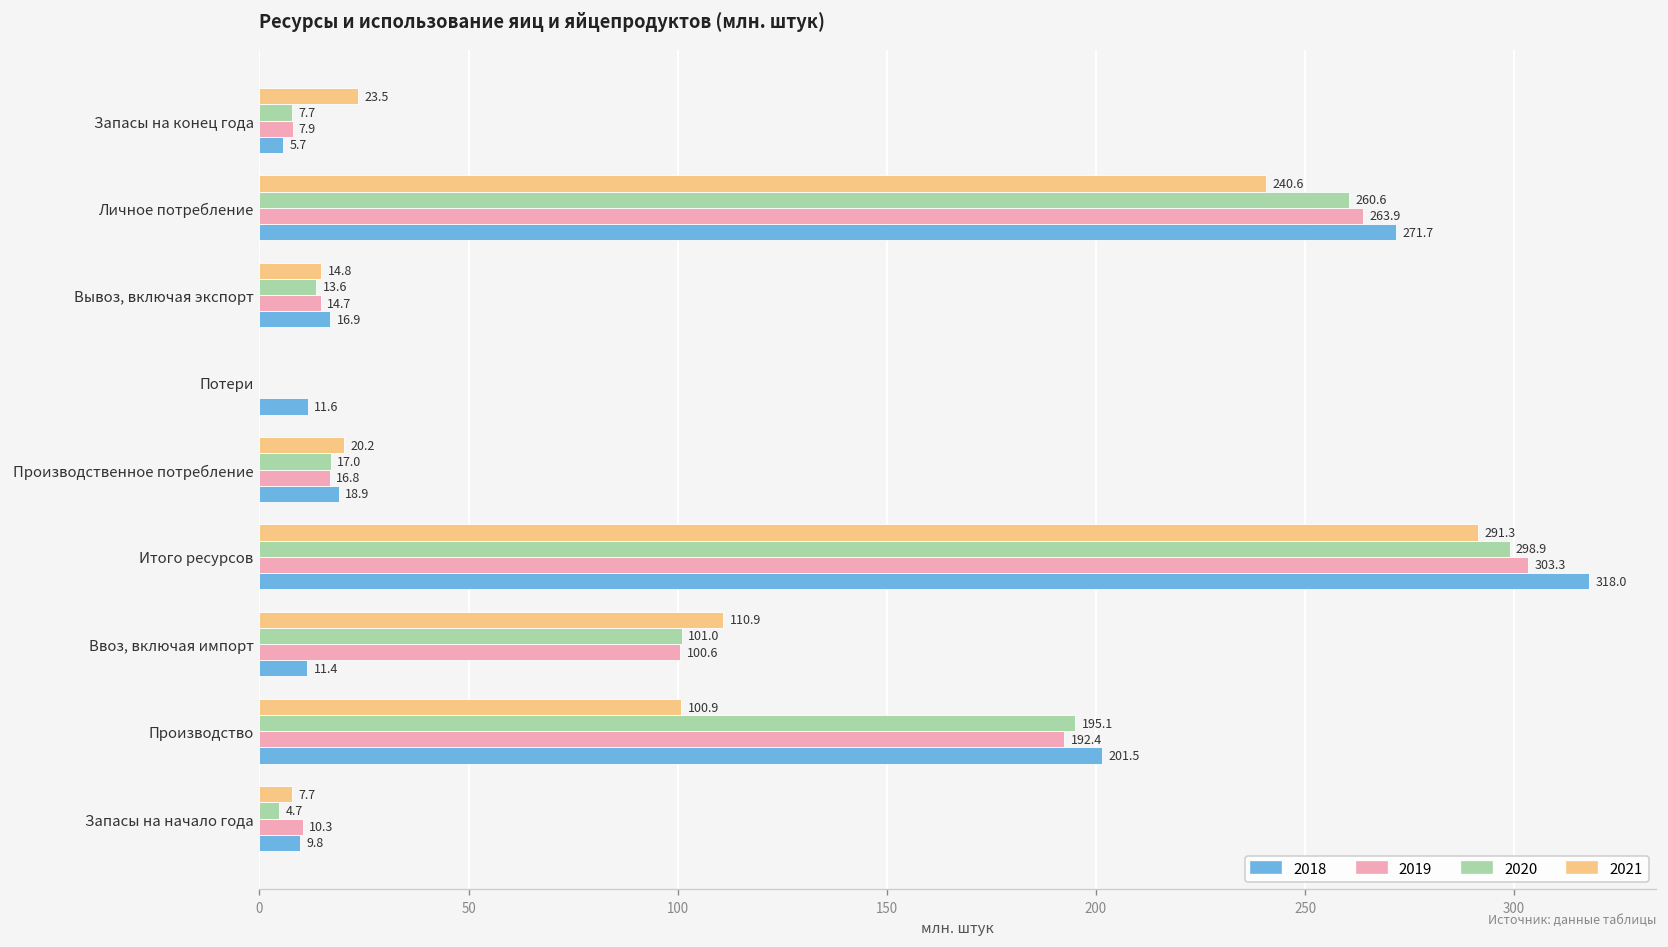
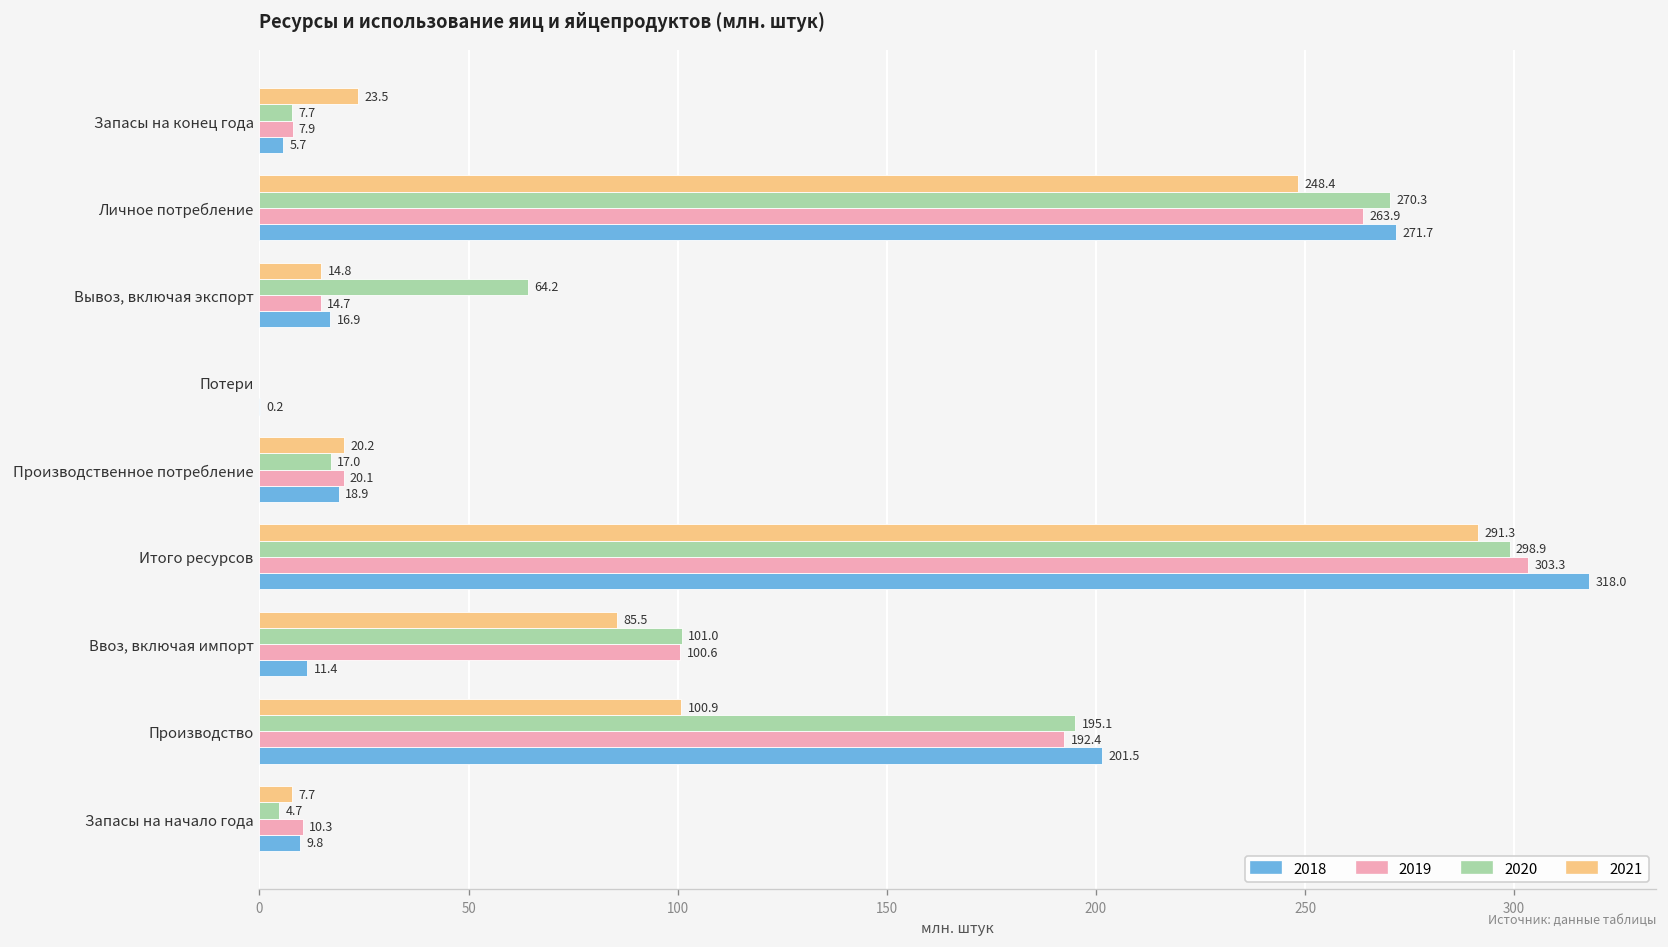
  {
    "2018": {
      "Запасы на конец года": 5.7,
      "Личное потребление": 271.7,
      "Вывоз, включая экспорт": 16.9,
-     "Потери": 11.6,
+     "Потери": 0.2,
      "Производственное потребление": 18.9,
      "Итого ресурсов": 318.0,
      "Ввоз, включая импорт": 11.4,
      "Производство": 201.5,
      "Запасы на начало года": 9.8
    },
    "2019": {
      "Запасы на конец года": 7.9,
      "Личное потребление": 263.9,
      "Вывоз, включая экспорт": 14.7,
-     "Производственное потребление": 16.8,
+     "Производственное потребление": 20.1,
      "Итого ресурсов": 303.3,
      "Ввоз, включая импорт": 100.6,
      "Производство": 192.4,
      "Запасы на начало года": 10.3
    },
    "2020": {
      "Запасы на конец года": 7.7,
-     "Личное потребление": 260.6,
-     "Вывоз, включая экспорт": 13.6,
+     "Личное потребление": 270.3,
+     "Вывоз, включая экспорт": 64.2,
      "Производственное потребление": 17.0,
      "Итого ресурсов": 298.9,
      "Ввоз, включая импорт": 101.0,
      "Производство": 195.1,
      "Запасы на начало года": 4.7
    },
    "2021": {
      "Запасы на конец года": 23.5,
-     "Личное потребление": 240.6,
+     "Личное потребление": 248.4,
      "Вывоз, включая экспорт": 14.8,
      "Производственное потребление": 20.2,
      "Итого ресурсов": 291.3,
-     "Ввоз, включая импорт": 110.9,
+     "Ввоз, включая импорт": 85.5,
      "Производство": 100.9,
      "Запасы на начало года": 7.7
    }
  }
